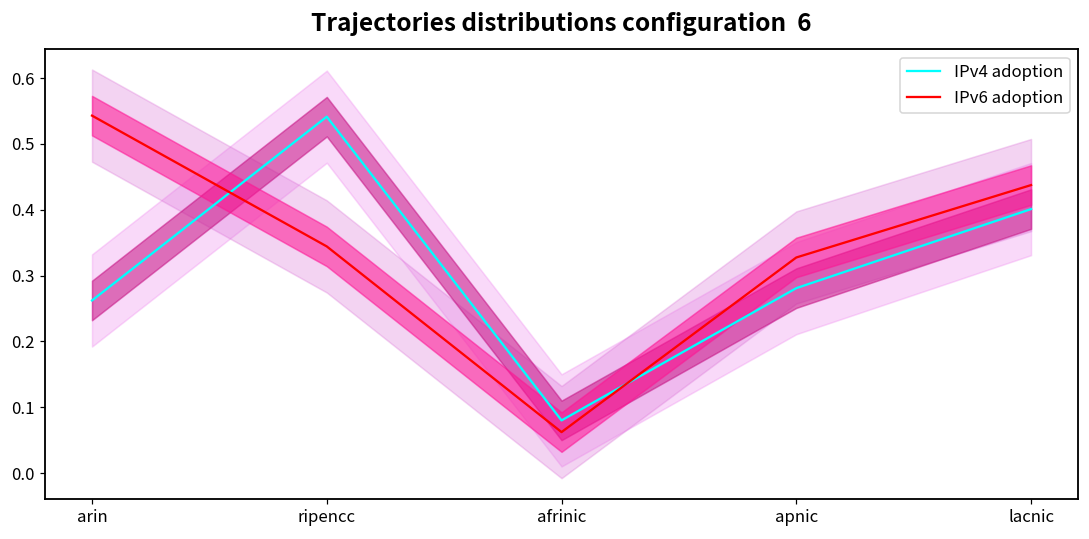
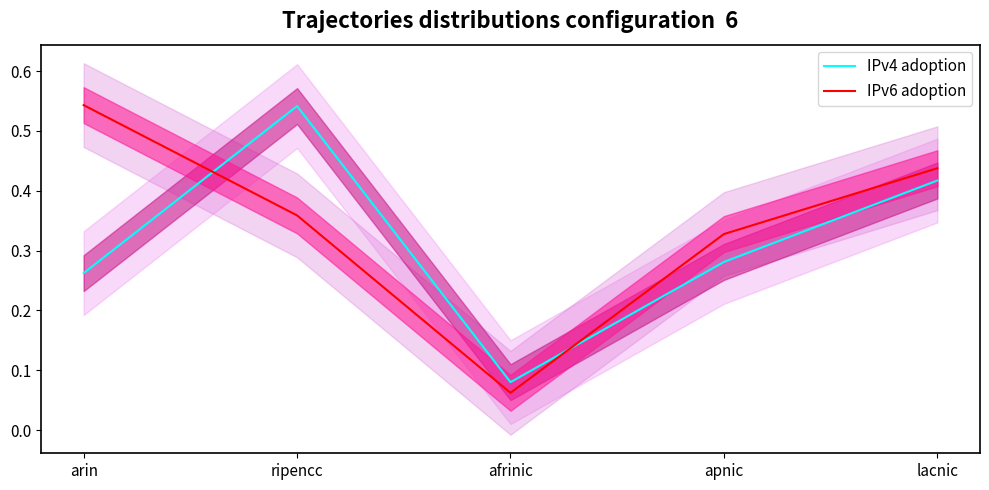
  {
    "IPv4 adoption": {
      "arin": 0.26,
      "ripencc": 0.54,
      "afrinic": 0.08,
      "apnic": 0.28,
-     "lacnic": 0.40
+     "lacnic": 0.42
    },
    "IPv6 adoption": {
      "arin": 0.54,
-     "ripencc": 0.34,
+     "ripencc": 0.36,
      "afrinic": 0.06,
      "apnic": 0.33,
      "lacnic": 0.44
    }
  }
